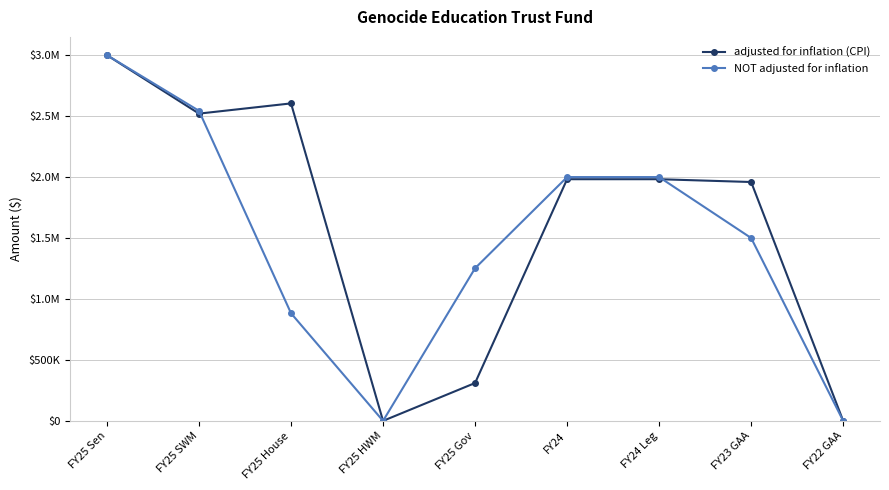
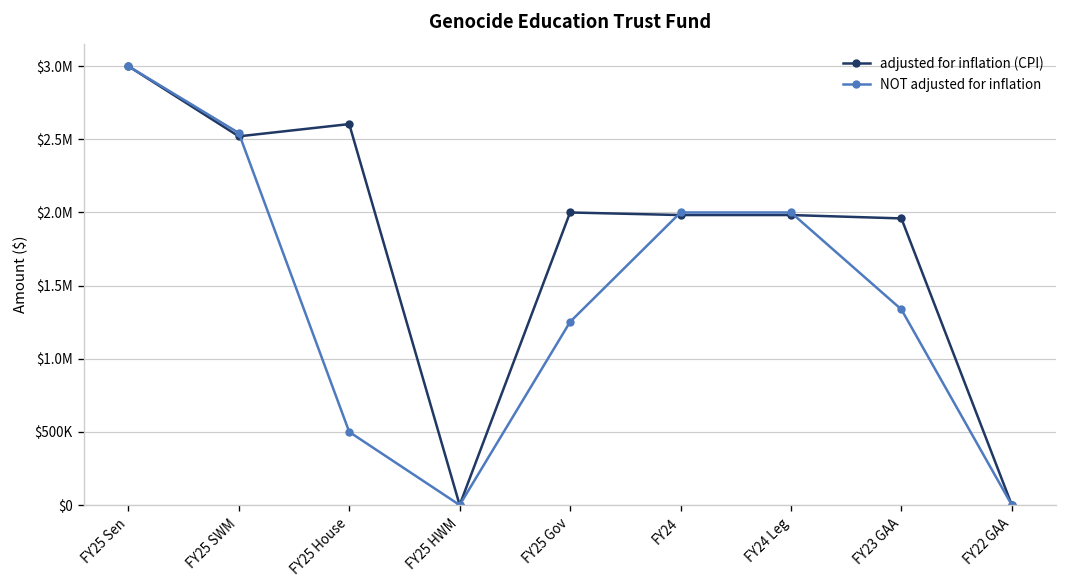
  {
    "adjusted for inflation (CPI)": {
      "FY25 SWM": "$2520000",
      "FY25 House": "$2600000",
-     "FY25 Gov": "$310000",
+     "FY25 Gov": "$2000000",
      "FY23 GAA": "$1960000"
    },
    "NOT adjusted for inflation": {
      "FY25 SWM": "$2540000",
-     "FY25 House": "$880000",
+     "FY25 House": "$500000",
      "FY25 Gov": "$1250000",
-     "FY23 GAA": "$1500000"
+     "FY23 GAA": "$1340000"
    }
  }
